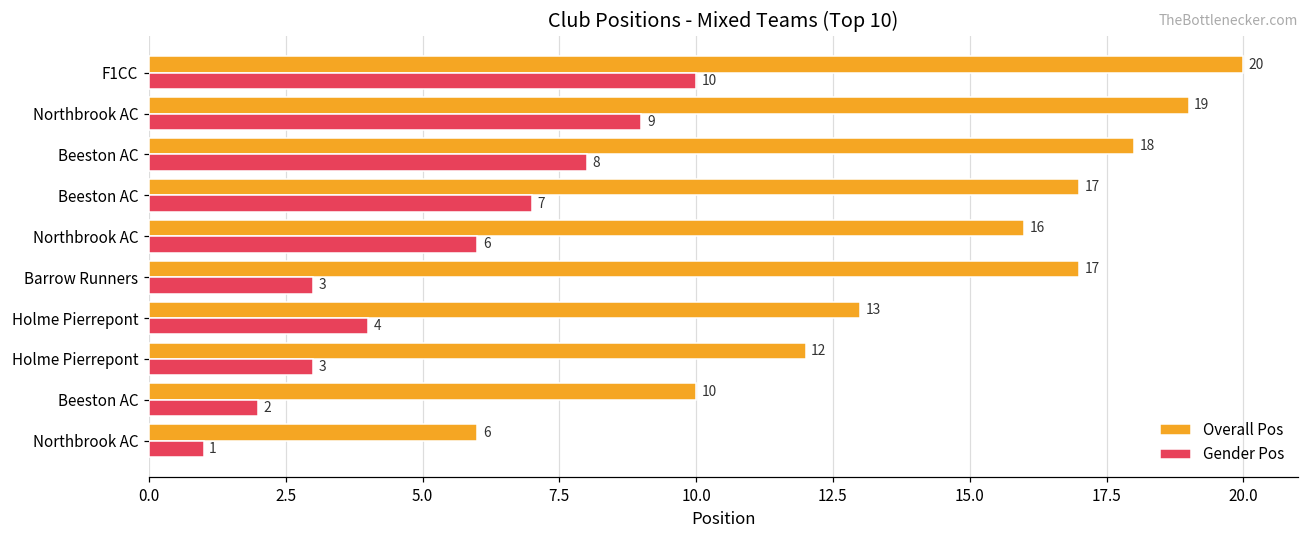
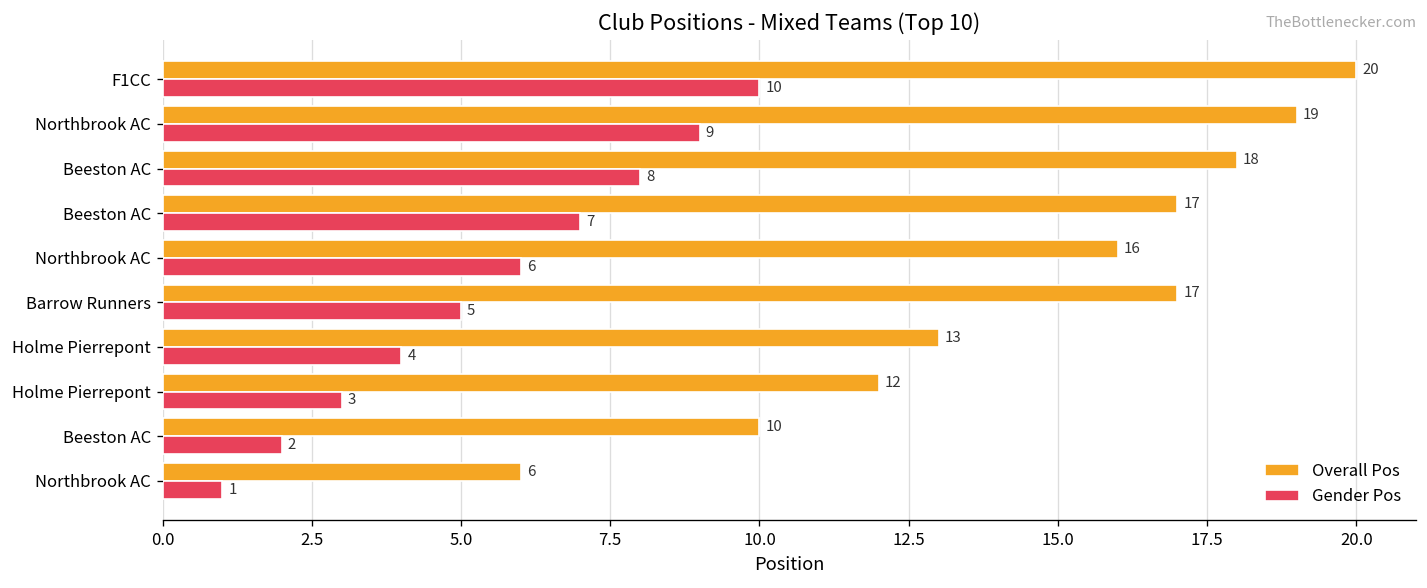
  {
    "Overall Pos": {
      "F1CC": 20,
      "Barrow Runners": 17
    },
    "Gender Pos": {
      "F1CC": 10,
-     "Barrow Runners": 3
+     "Barrow Runners": 5
    }
  }
